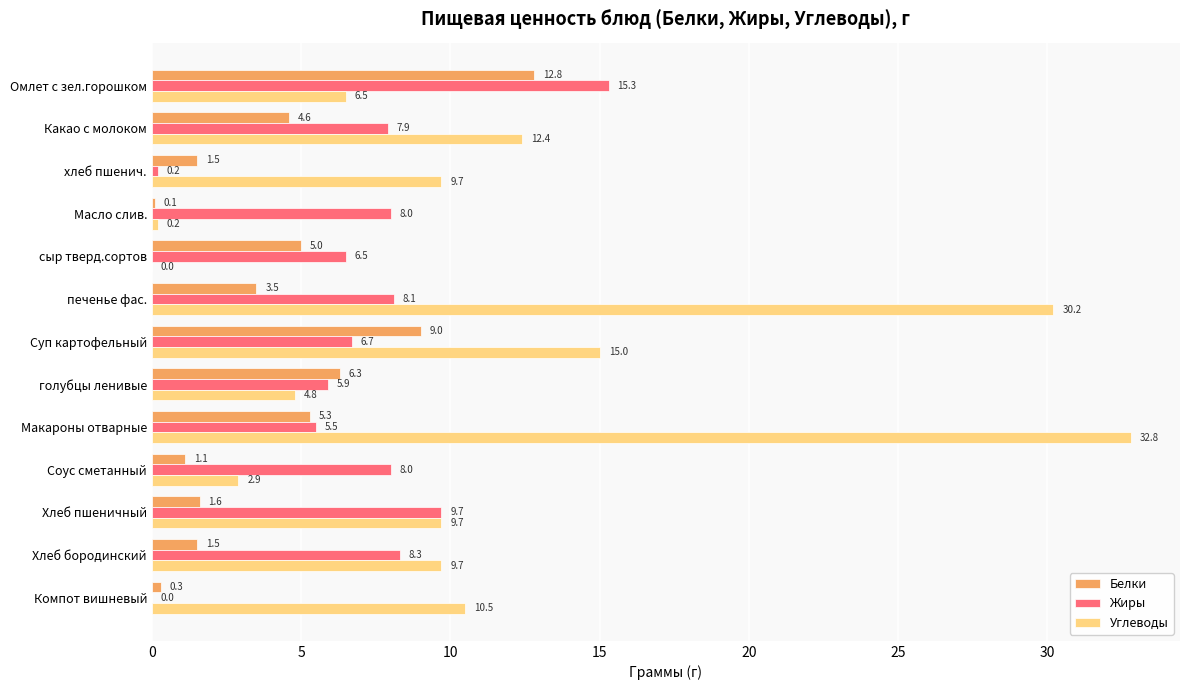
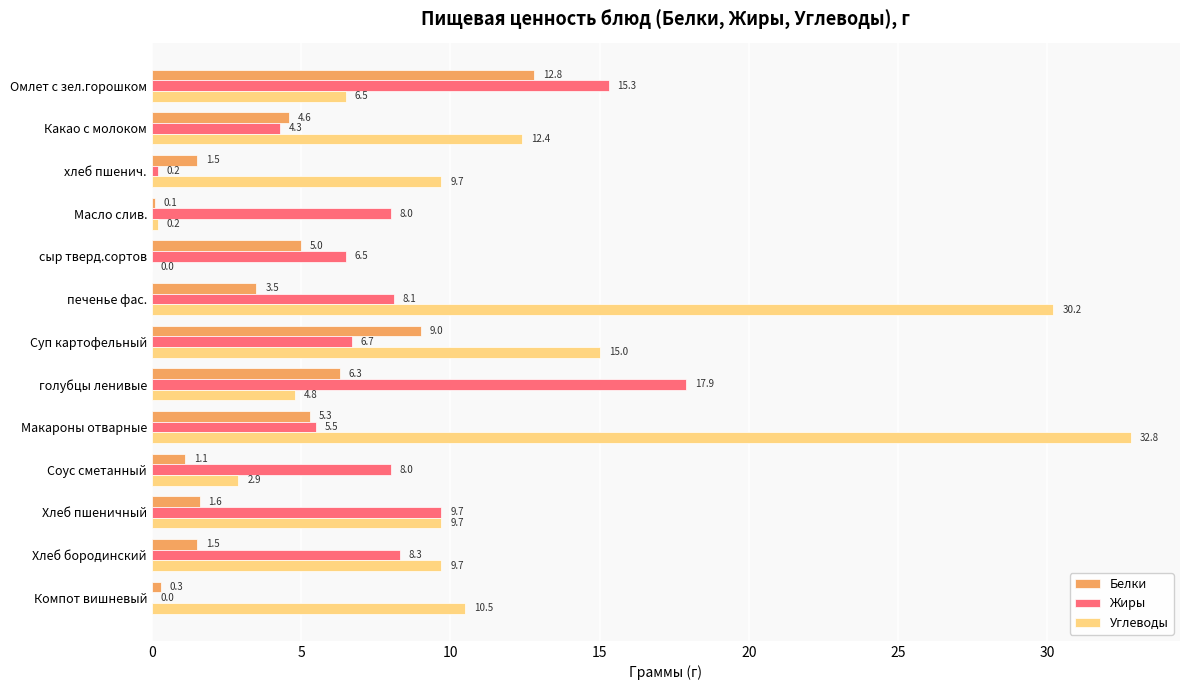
  {
    "Жиры": {
      "Омлет с зел.горошком": 15.3,
-     "Какао с молоком": 7.9,
+     "Какао с молоком": 4.3,
      "хлеб пшенич.": 0.2,
      "Масло слив.": 8.0,
      "сыр тверд.сортов": 6.5,
      "печенье фас.": 8.1,
      "Суп картофельный": 6.7,
-     "голубцы ленивые": 5.9,
+     "голубцы ленивые": 17.9,
      "Макароны отварные": 5.5,
      "Соус сметанный": 8.0,
      "Хлеб пшеничный": 9.7,
      "Хлеб бородинский": 8.3,
      "Компот вишневый": 0.0
    }
  }
